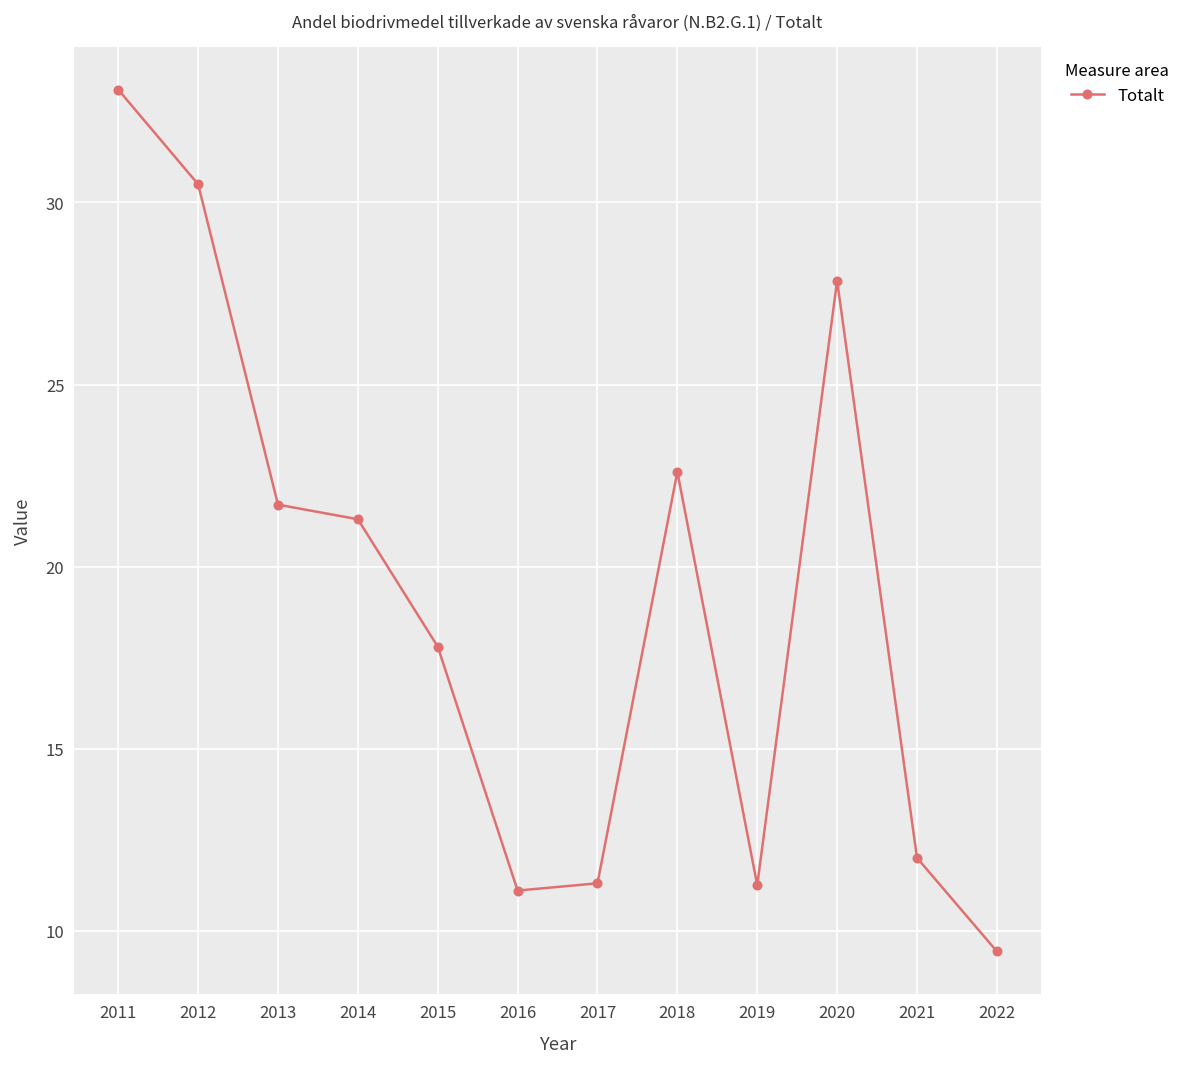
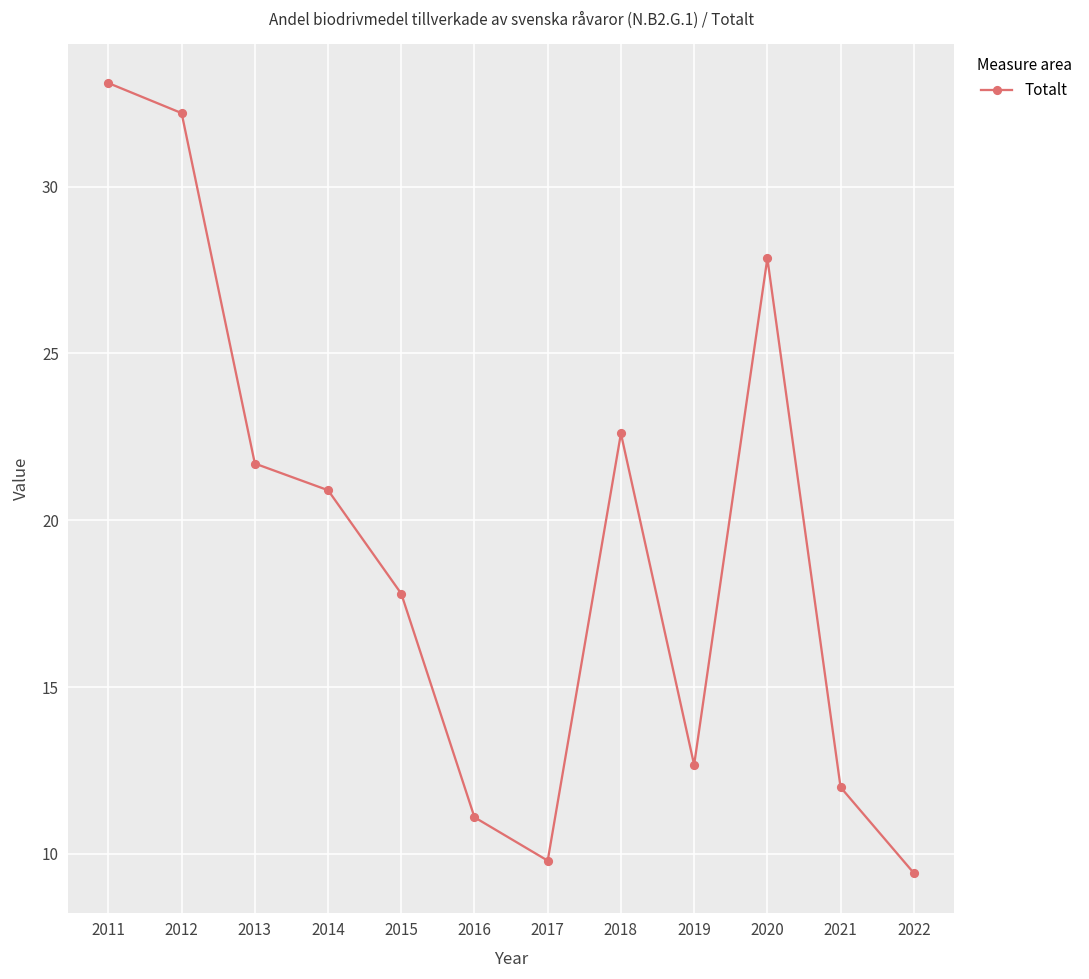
  {
    "2011": 33.1,
-   "2012": 30.5,
+   "2012": 32.2,
    "2013": 21.7,
-   "2014": 21.3,
+   "2014": 20.9,
    "2015": 17.8,
    "2016": 11.1,
-   "2017": 11.3,
+   "2017": 9.8,
    "2018": 22.6,
-   "2019": 11.3,
+   "2019": 12.7,
    "2020": 27.9,
    "2021": 12.0,
    "2022": 9.4
  }
